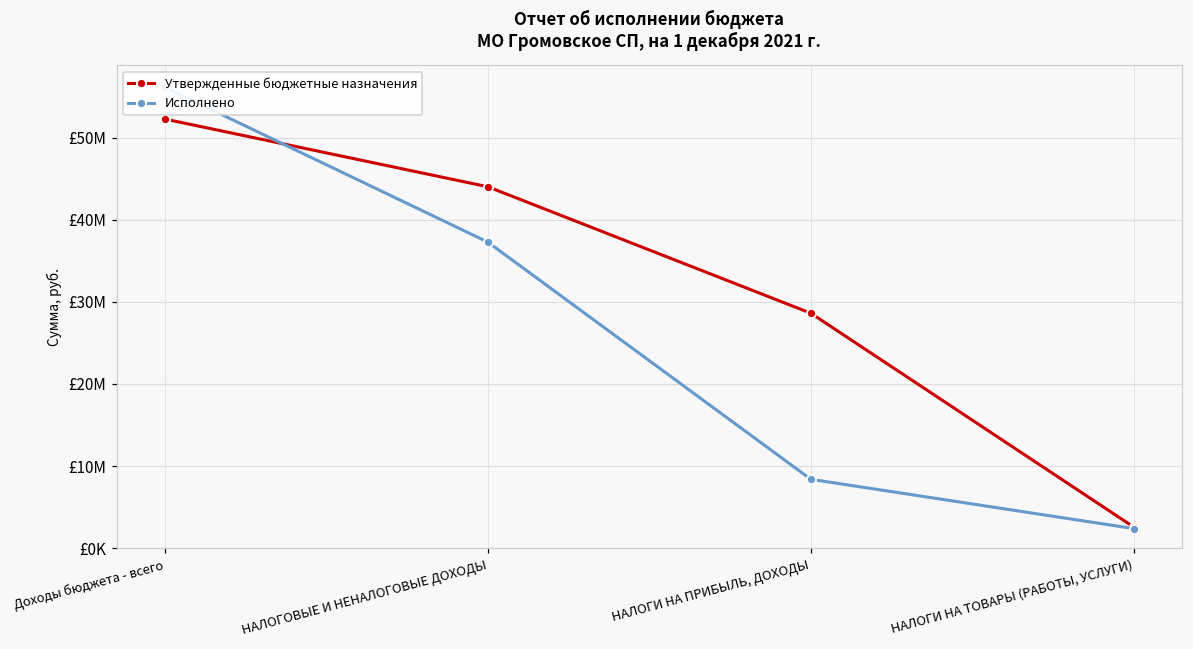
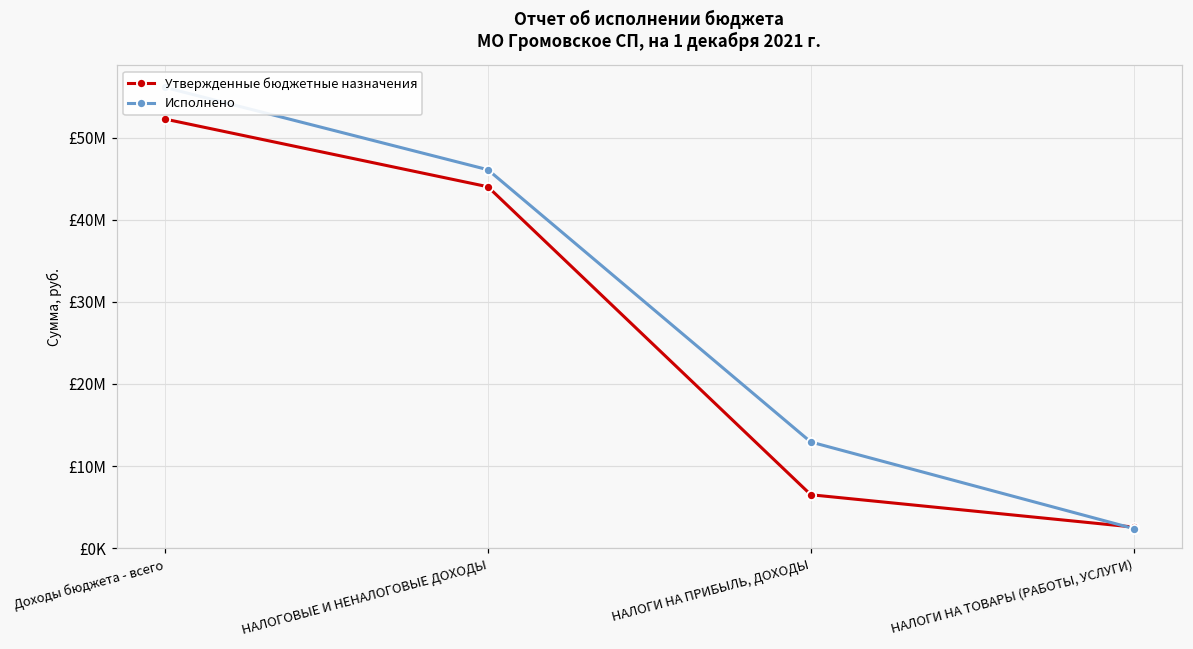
  {
    "Утвержденные бюджетные назначения": {
      "Доходы бюджета - всего": "£52000000",
      "НАЛОГОВЫЕ И НЕНАЛОГОВЫЕ ДОХОДЫ": "£44000000",
-     "НАЛОГИ НА ПРИБЫЛЬ, ДОХОДЫ": "£29000000"
+     "НАЛОГИ НА ПРИБЫЛЬ, ДОХОДЫ": "£7000000"
    },
    "Исполнено": {
-     "НАЛОГОВЫЕ И НЕНАЛОГОВЫЕ ДОХОДЫ": "£37000000",
-     "НАЛОГИ НА ПРИБЫЛЬ, ДОХОДЫ": "£8000000"
+     "НАЛОГОВЫЕ И НЕНАЛОГОВЫЕ ДОХОДЫ": "£46000000",
+     "НАЛОГИ НА ПРИБЫЛЬ, ДОХОДЫ": "£13000000"
    }
  }
